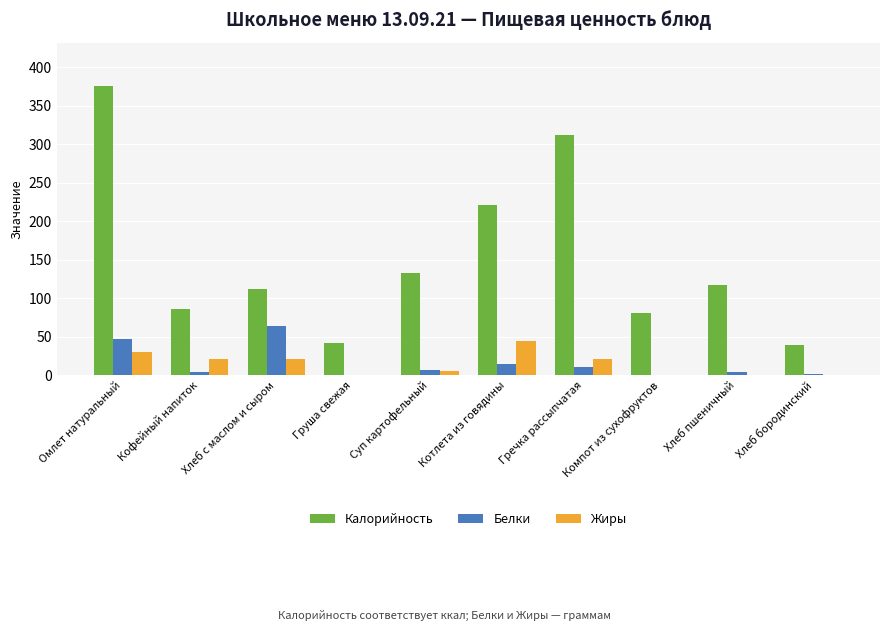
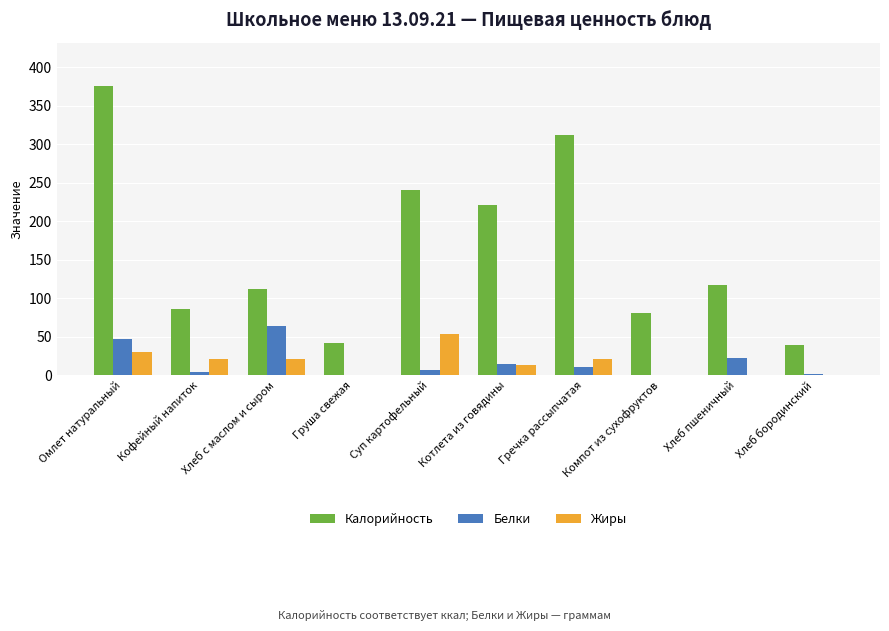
  {
    "Калорийность": {
      "Омлет натуральный": 380,
      "Кофейный напиток": 90,
      "Хлеб с маслом и сыром": 110,
      "Груша свежая": 40,
-     "Суп картофельный": 130,
+     "Суп картофельный": 240,
      "Котлета из говядины": 220,
      "Гречка рассыпчатая": 310,
      "Компот из сухофруктов": 80,
      "Хлеб пшеничный": 120,
      "Хлеб бородинский": 40
    },
    "Белки": {
      "Омлет натуральный": 50,
      "Кофейный напиток": 0,
      "Хлеб с маслом и сыром": 60,
      "Суп картофельный": 10,
      "Котлета из говядины": 10,
      "Гречка рассыпчатая": 10,
-     "Хлеб пшеничный": 0
+     "Хлеб пшеничный": 20
    },
    "Жиры": {
      "Омлет натуральный": 30,
      "Кофейный напиток": 20,
      "Хлеб с маслом и сыром": 20,
      "Груша свежая": 0,
-     "Суп картофельный": 10,
-     "Котлета из говядины": 50,
+     "Суп картофельный": 50,
+     "Котлета из говядины": 10,
      "Гречка рассыпчатая": 20,
      "Компот из сухофруктов": 0
    }
  }
